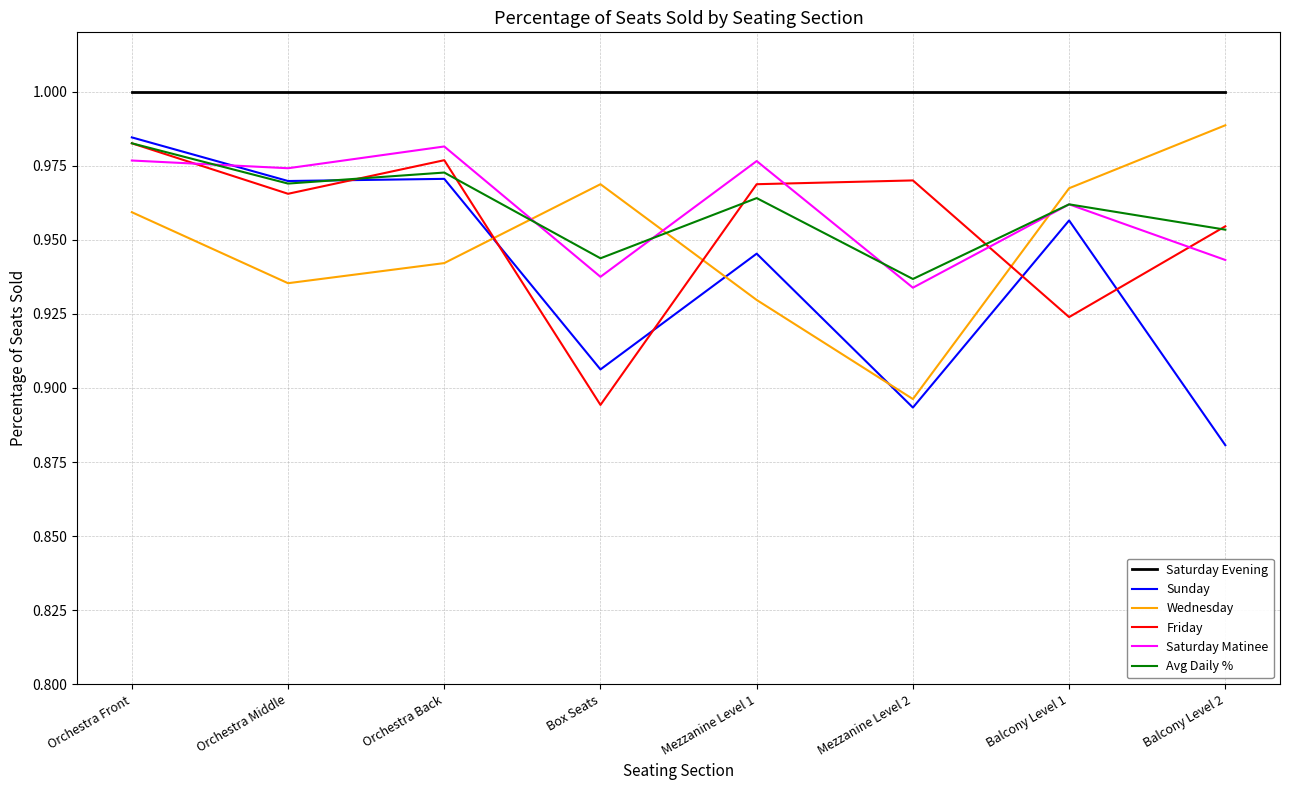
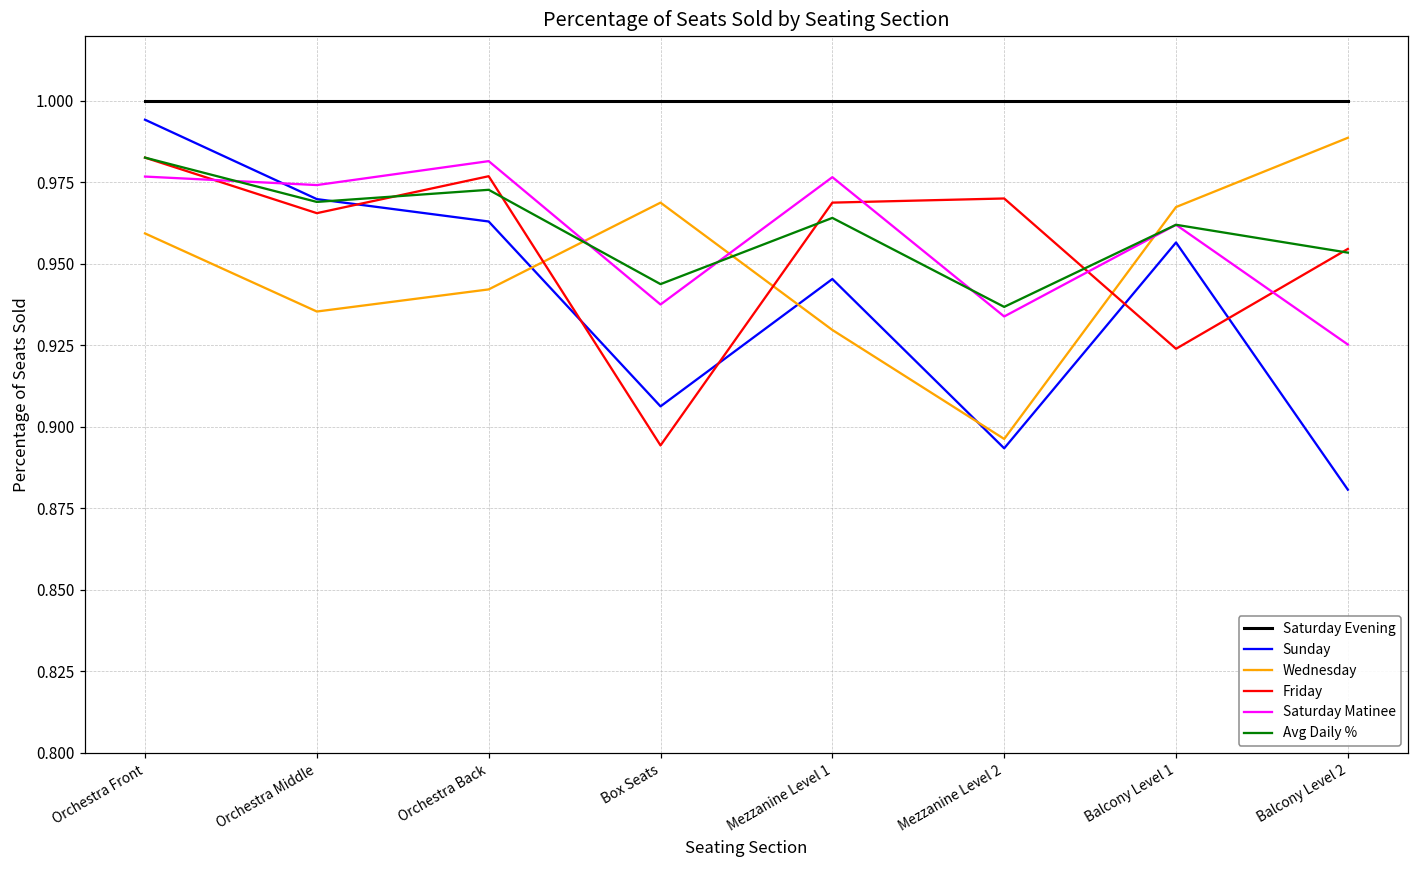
  {
    "Saturday Evening": {
      "Orchestra Front": 1.000,
      "Orchestra Middle": 1.000,
      "Orchestra Back": 1.000,
      "Box Seats": 1.000,
      "Mezzanine Level 1": 1.000,
      "Mezzanine Level 2": 1.000,
      "Balcony Level 1": 1.000,
      "Balcony Level 2": 1.000
    },
    "Sunday": {
-     "Orchestra Front": 0.985,
+     "Orchestra Front": 0.994,
      "Orchestra Middle": 0.970,
-     "Orchestra Back": 0.971,
+     "Orchestra Back": 0.963,
      "Box Seats": 0.906,
      "Mezzanine Level 1": 0.945,
      "Mezzanine Level 2": 0.893,
      "Balcony Level 1": 0.957,
      "Balcony Level 2": 0.881
    },
    "Wednesday": {
      "Orchestra Front": 0.959,
      "Orchestra Middle": 0.935,
      "Orchestra Back": 0.942,
      "Box Seats": 0.969,
      "Mezzanine Level 1": 0.930,
      "Mezzanine Level 2": 0.896,
      "Balcony Level 1": 0.967,
      "Balcony Level 2": 0.989
    },
    "Friday": {
      "Orchestra Middle": 0.966,
      "Orchestra Back": 0.977,
      "Box Seats": 0.894,
      "Mezzanine Level 1": 0.969,
      "Mezzanine Level 2": 0.970,
      "Balcony Level 1": 0.924,
      "Balcony Level 2": 0.955
    },
    "Saturday Matinee": {
      "Orchestra Front": 0.977,
      "Orchestra Middle": 0.974,
      "Orchestra Back": 0.981,
      "Box Seats": 0.938,
      "Mezzanine Level 1": 0.977,
      "Mezzanine Level 2": 0.934,
-     "Balcony Level 2": 0.943
+     "Balcony Level 2": 0.925
    },
    "Avg Daily %": {
      "Orchestra Middle": 0.969,
      "Orchestra Back": 0.973,
      "Box Seats": 0.944,
      "Mezzanine Level 1": 0.964,
      "Mezzanine Level 2": 0.937,
      "Balcony Level 2": 0.953
    }
  }
